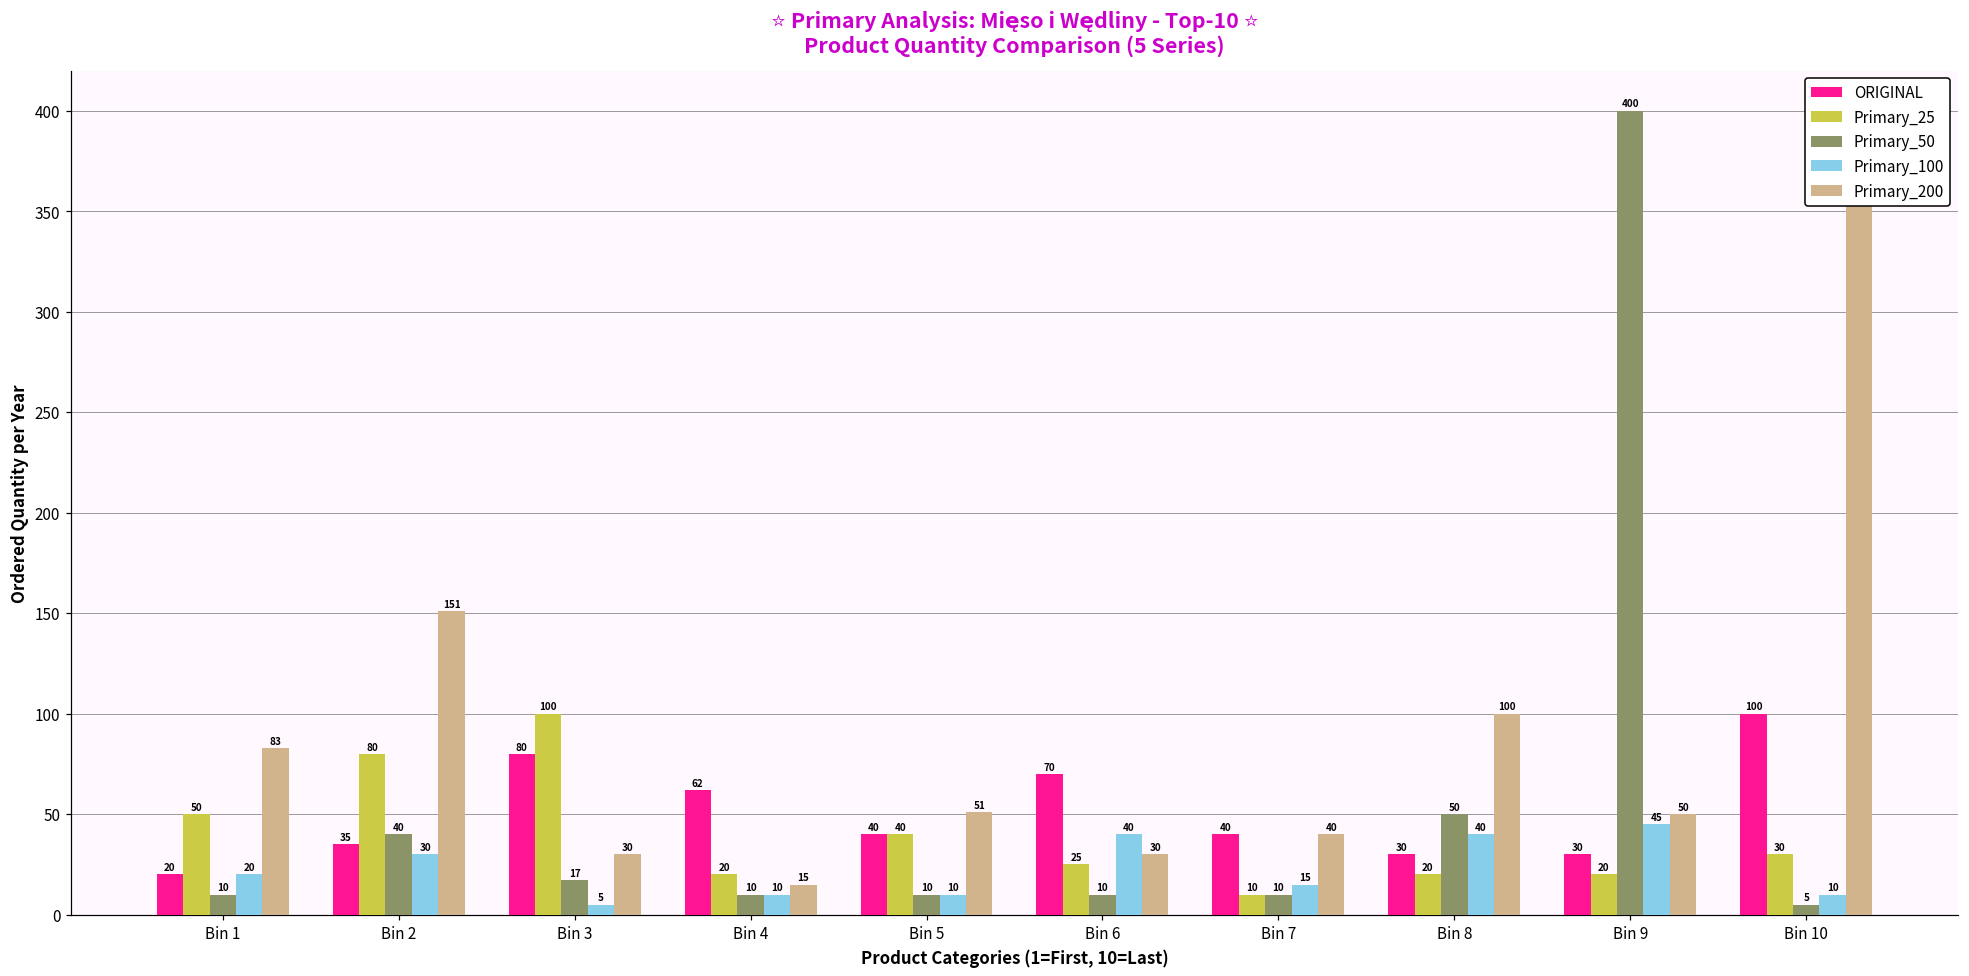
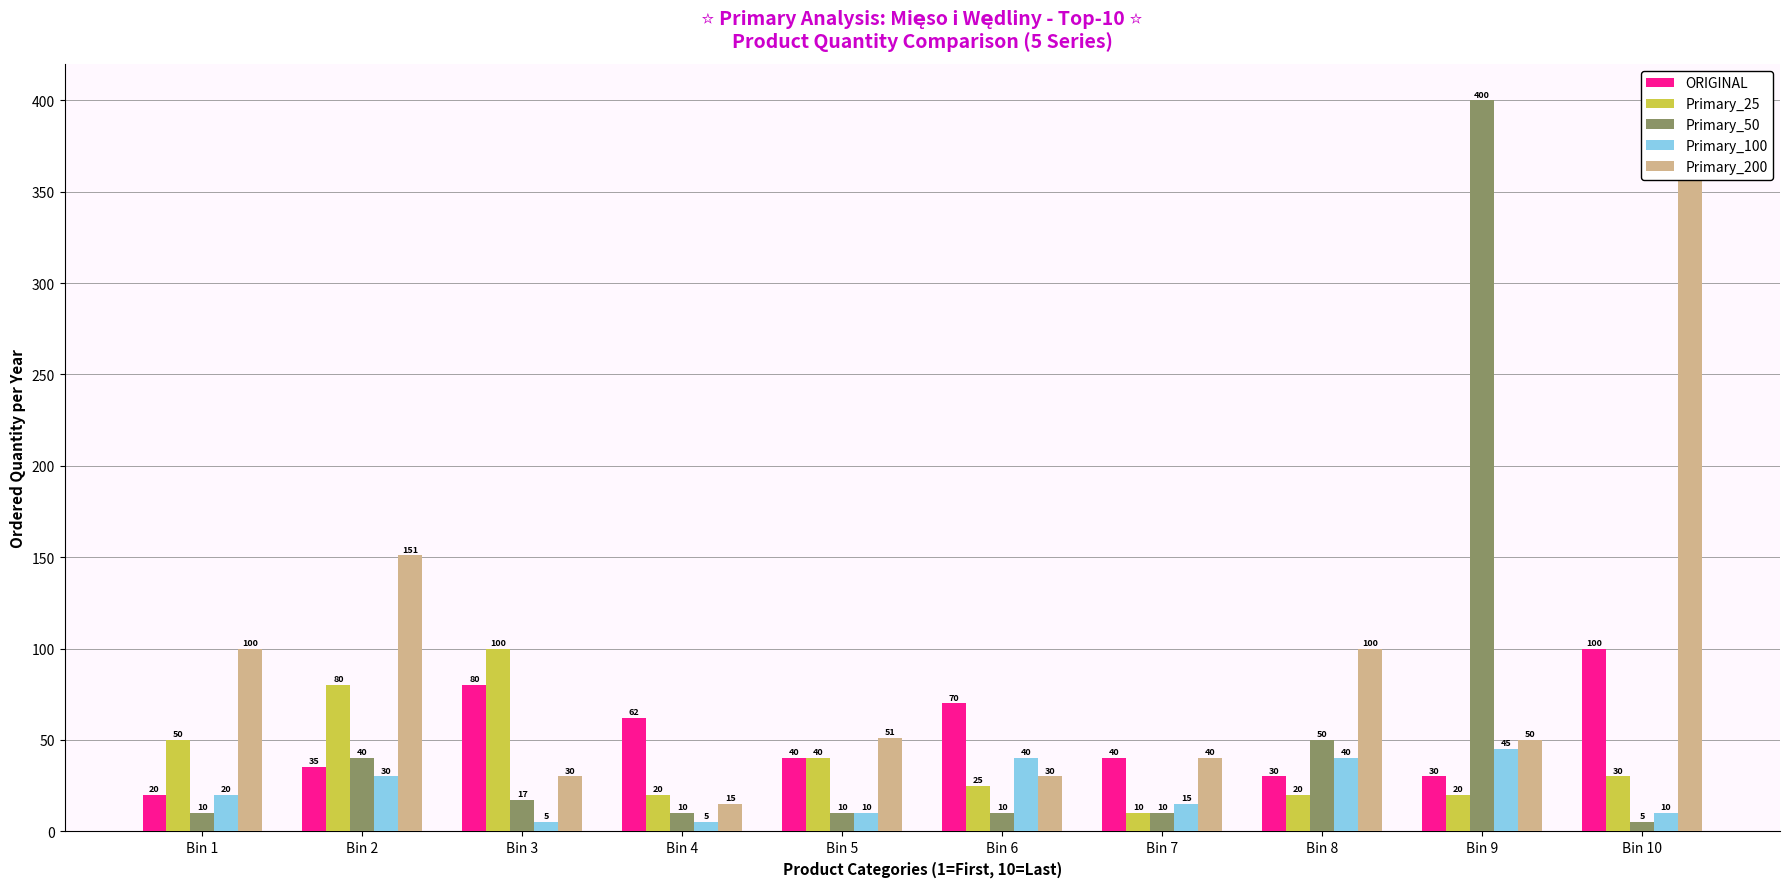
  {
    "ORIGINAL": {
      "Bin 1": 20,
      "Bin 2": 35,
      "Bin 3": 80,
      "Bin 4": 62,
      "Bin 5": 40,
      "Bin 6": 70,
      "Bin 7": 40,
      "Bin 8": 30,
      "Bin 9": 30,
      "Bin 10": 100
    },
    "Primary_25": {
      "Bin 1": 50,
      "Bin 2": 80,
      "Bin 3": 100,
      "Bin 4": 20,
      "Bin 5": 40,
      "Bin 6": 25,
      "Bin 7": 10,
      "Bin 8": 20,
      "Bin 9": 20,
      "Bin 10": 30
    },
    "Primary_50": {
      "Bin 1": 10,
      "Bin 2": 40,
      "Bin 3": 17,
      "Bin 4": 10,
      "Bin 5": 10,
      "Bin 6": 10,
      "Bin 7": 10,
      "Bin 8": 50,
      "Bin 9": 400,
      "Bin 10": 5
    },
    "Primary_100": {
      "Bin 1": 20,
      "Bin 2": 30,
      "Bin 3": 5,
-     "Bin 4": 10,
+     "Bin 4": 5,
      "Bin 5": 10,
      "Bin 6": 40,
      "Bin 7": 15,
      "Bin 8": 40,
      "Bin 9": 45,
      "Bin 10": 10
    },
    "Primary_200": {
-     "Bin 1": 83,
+     "Bin 1": 100,
      "Bin 2": 151,
      "Bin 3": 30,
      "Bin 4": 15,
      "Bin 5": 51,
      "Bin 6": 30,
      "Bin 7": 40,
      "Bin 8": 100,
      "Bin 9": 50
    }
  }
